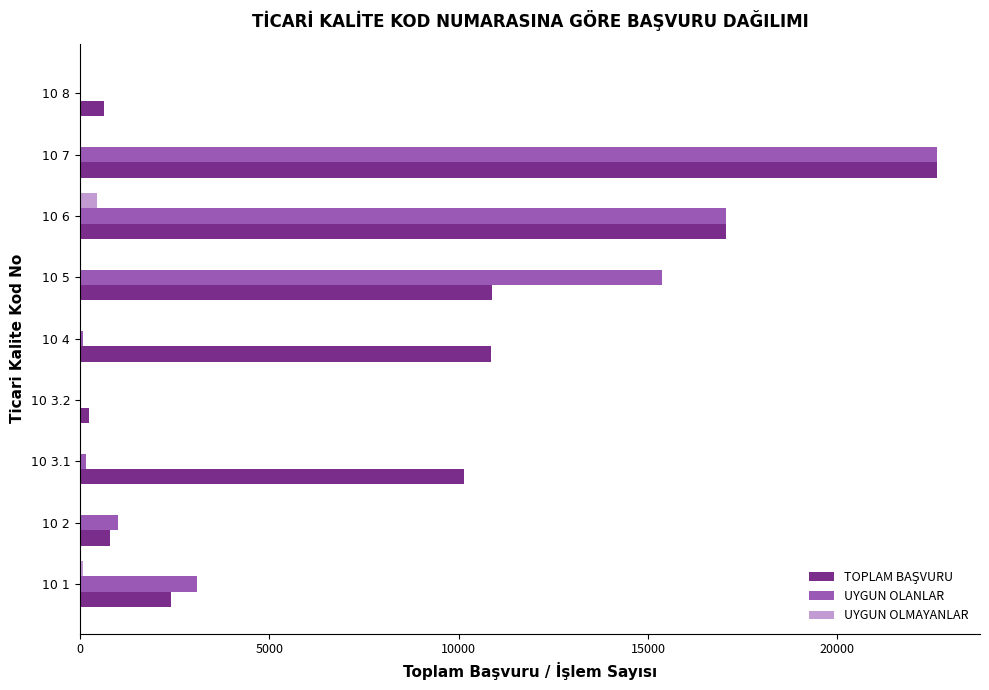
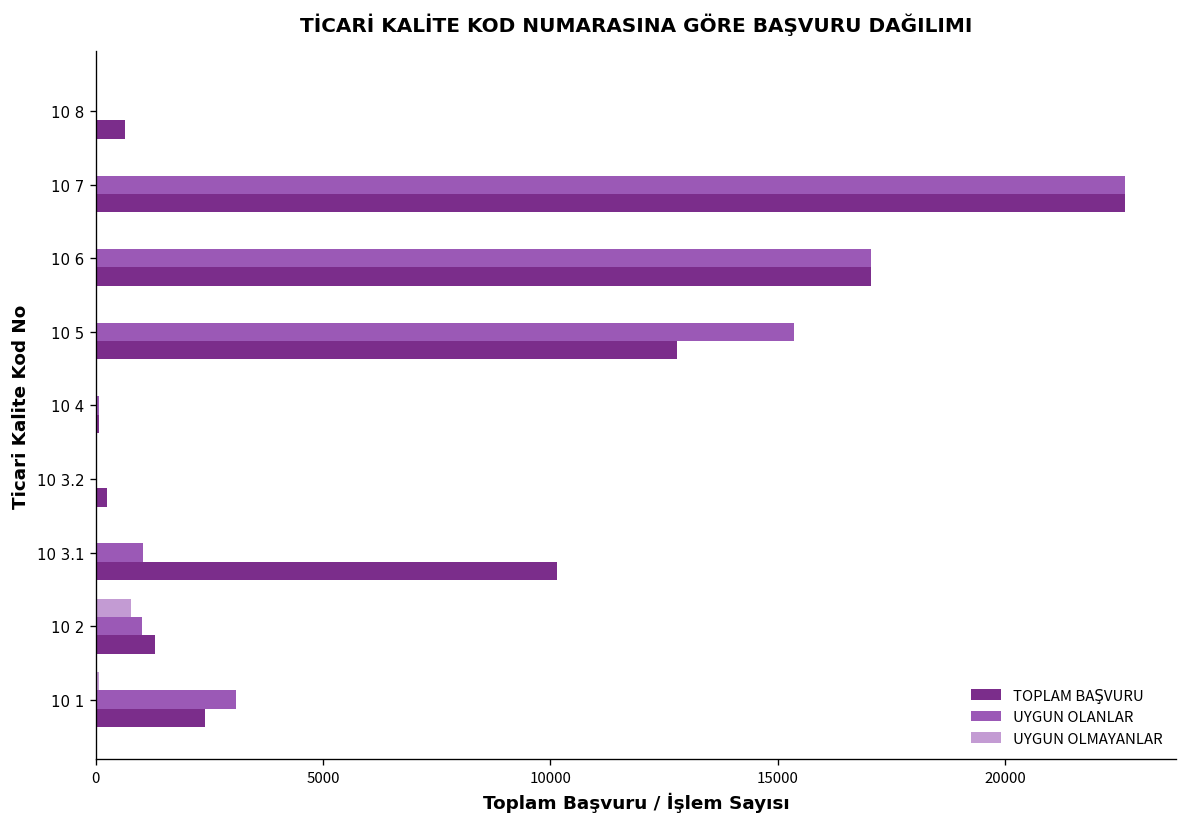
  {
    "TOPLAM BAŞVURU": {
      "10 8": 600,
      "10 7": 22600,
      "10 6": 17100,
-     "10 5": 10900,
-     "10 4": 10900,
+     "10 5": 12800,
+     "10 4": 100,
      "10 3.2": 200,
      "10 3.1": 10100,
-     "10 2": 800,
+     "10 2": 1300,
      "10 1": 2400
    },
    "UYGUN OLANLAR": {
      "10 7": 22600,
      "10 6": 17100,
      "10 5": 15400,
      "10 4": 100,
-     "10 3.1": 200,
+     "10 3.1": 1000,
      "10 2": 1000,
      "10 1": 3100
    },
    "UYGUN OLMAYANLAR": {
      "10 8": 0,
      "10 7": 0,
-     "10 6": 500,
+     "10 6": 0,
      "10 4": 0,
      "10 3.1": 0,
-     "10 2": 0,
+     "10 2": 800,
      "10 1": 100
    }
  }
